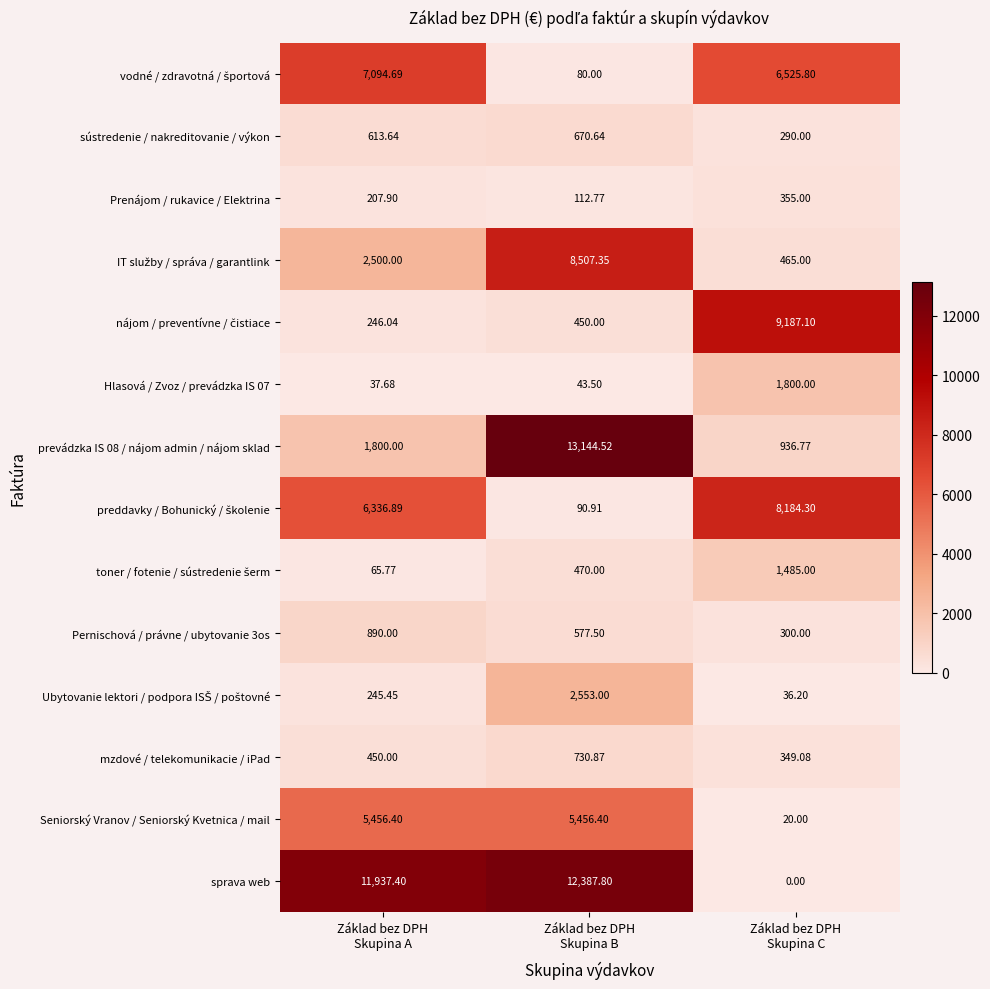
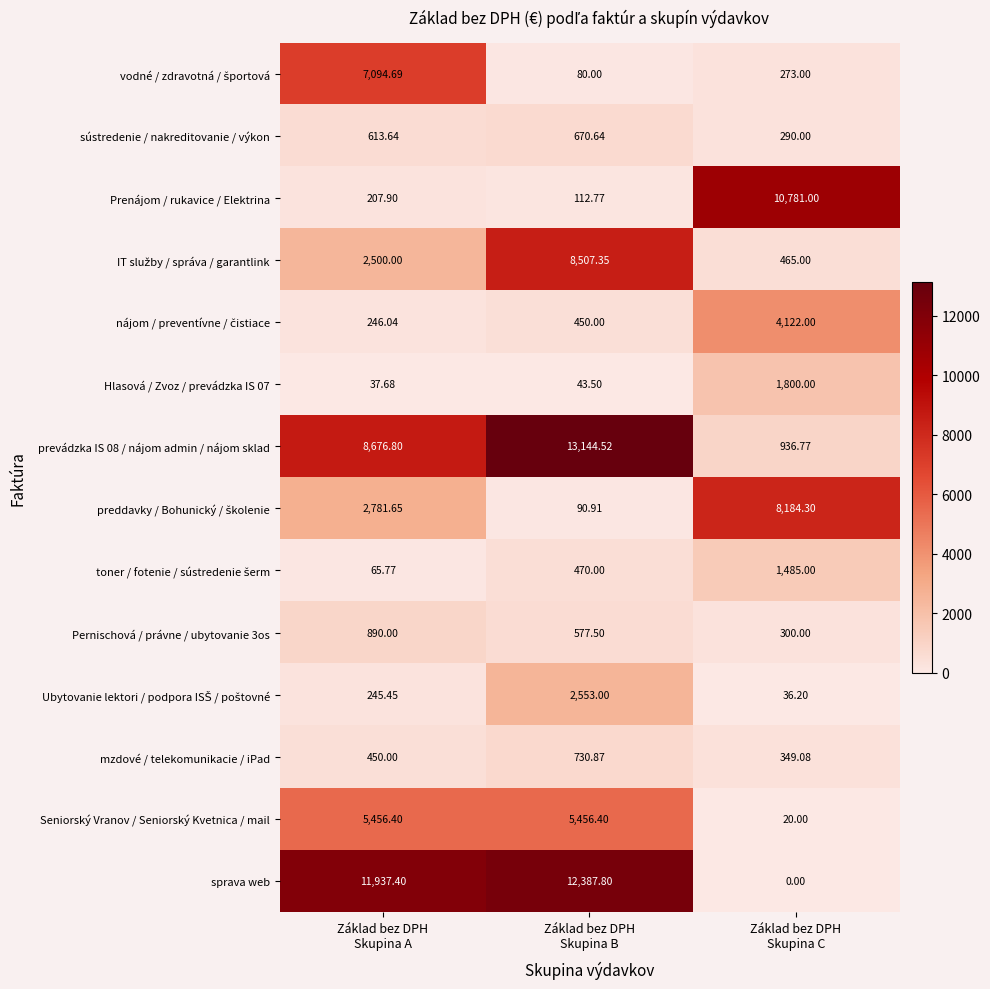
  {
    "vodné / zdravotná / športová": {
      "Základ bez DPH Skupina A": "7,094.69",
      "Základ bez DPH Skupina B": "80.00",
-     "Základ bez DPH Skupina C": "6,525.80"
+     "Základ bez DPH Skupina C": "273.00"
    },
    "sústredenie / nakreditovanie / výkon": {
      "Základ bez DPH Skupina A": "613.64",
      "Základ bez DPH Skupina B": "670.64",
      "Základ bez DPH Skupina C": "290.00"
    },
    "Prenájom / rukavice / Elektrina": {
      "Základ bez DPH Skupina A": "207.90",
      "Základ bez DPH Skupina B": "112.77",
-     "Základ bez DPH Skupina C": "355.00"
+     "Základ bez DPH Skupina C": "10,781.00"
    },
    "IT služby / správa / garantlink": {
      "Základ bez DPH Skupina A": "2,500.00",
      "Základ bez DPH Skupina B": "8,507.35",
      "Základ bez DPH Skupina C": "465.00"
    },
    "nájom / preventívne / čistiace": {
      "Základ bez DPH Skupina A": "246.04",
      "Základ bez DPH Skupina B": "450.00",
-     "Základ bez DPH Skupina C": "9,187.10"
+     "Základ bez DPH Skupina C": "4,122.00"
    },
    "Hlasová / Zvoz / prevádzka IS 07": {
      "Základ bez DPH Skupina A": "37.68",
      "Základ bez DPH Skupina B": "43.50",
      "Základ bez DPH Skupina C": "1,800.00"
    },
    "prevádzka IS 08 / nájom admin / nájom sklad": {
-     "Základ bez DPH Skupina A": "1,800.00",
+     "Základ bez DPH Skupina A": "8,676.80",
      "Základ bez DPH Skupina B": "13,144.52",
      "Základ bez DPH Skupina C": "936.77"
    },
    "preddavky / Bohunický / školenie": {
-     "Základ bez DPH Skupina A": "6,336.89",
+     "Základ bez DPH Skupina A": "2,781.65",
      "Základ bez DPH Skupina B": "90.91",
      "Základ bez DPH Skupina C": "8,184.30"
    },
    "toner / fotenie / sústredenie šerm": {
      "Základ bez DPH Skupina A": "65.77",
      "Základ bez DPH Skupina B": "470.00",
      "Základ bez DPH Skupina C": "1,485.00"
    },
    "Pernischová / právne / ubytovanie 3os": {
      "Základ bez DPH Skupina A": "890.00",
      "Základ bez DPH Skupina B": "577.50",
      "Základ bez DPH Skupina C": "300.00"
    },
    "Ubytovanie lektori / podpora ISŠ / poštovné": {
      "Základ bez DPH Skupina A": "245.45",
      "Základ bez DPH Skupina B": "2,553.00",
      "Základ bez DPH Skupina C": "36.20"
    },
    "mzdové / telekomunikacie / iPad": {
      "Základ bez DPH Skupina A": "450.00",
      "Základ bez DPH Skupina B": "730.87",
      "Základ bez DPH Skupina C": "349.08"
    },
    "Seniorský Vranov / Seniorský Kvetnica / mail": {
      "Základ bez DPH Skupina A": "5,456.40",
      "Základ bez DPH Skupina B": "5,456.40",
      "Základ bez DPH Skupina C": "20.00"
    },
    "sprava web": {
      "Základ bez DPH Skupina A": "11,937.40",
      "Základ bez DPH Skupina B": "12,387.80",
      "Základ bez DPH Skupina C": "0.00"
    }
  }
